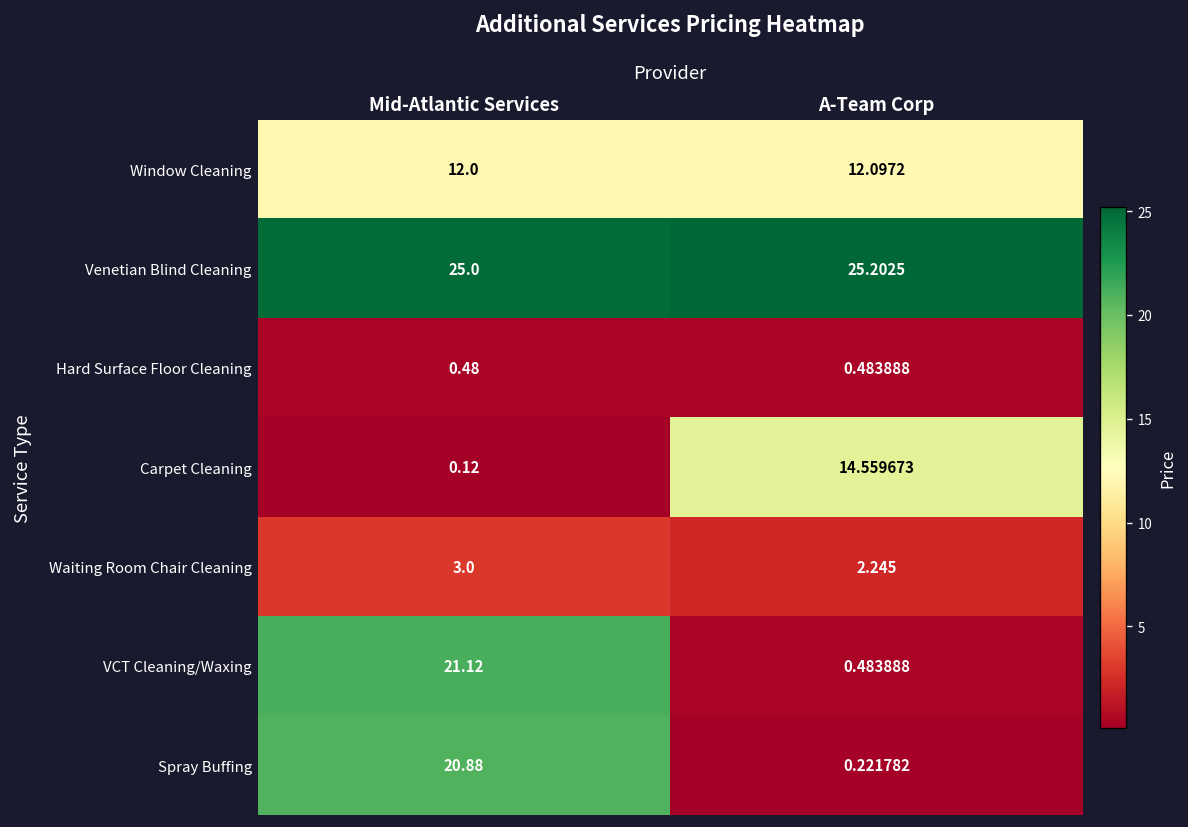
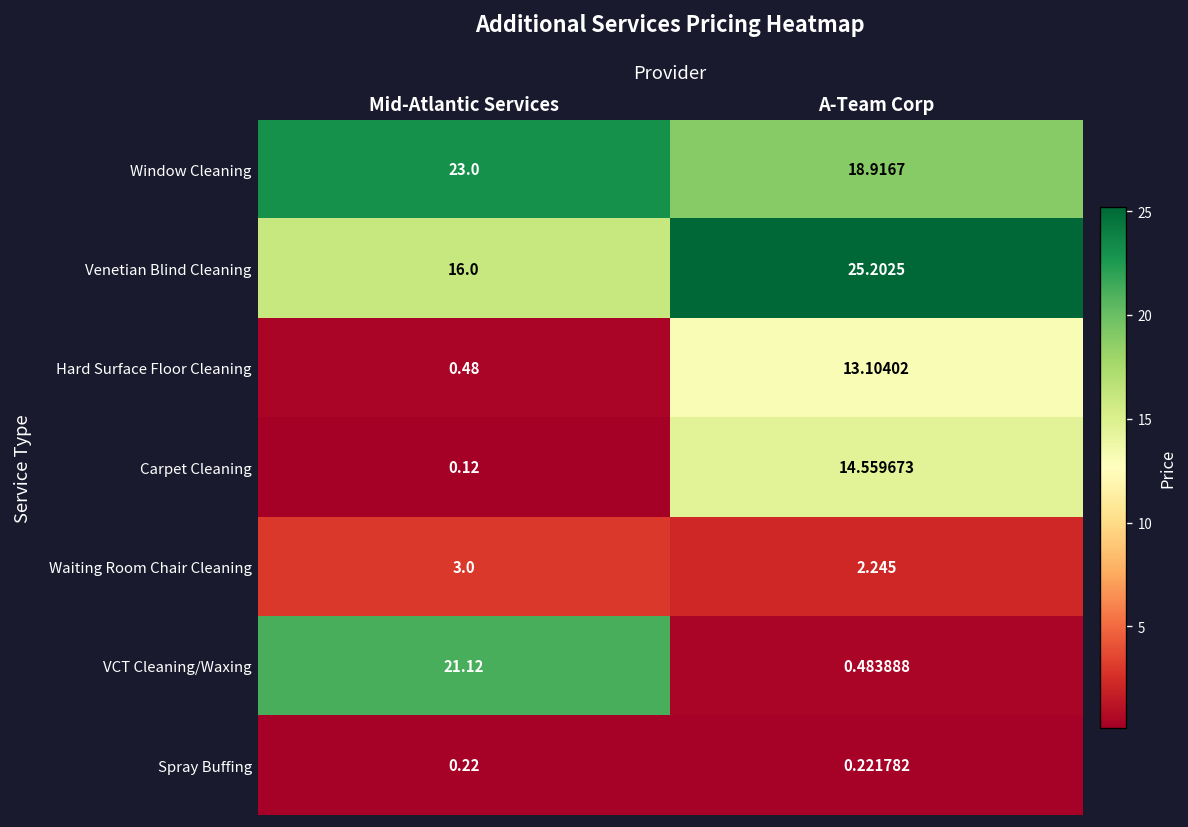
  {
    "Window Cleaning": {
-     "Mid-Atlantic Services": 12.0,
-     "A-Team Corp": 12.0972
+     "Mid-Atlantic Services": 23.0,
+     "A-Team Corp": 18.9167
    },
    "Venetian Blind Cleaning": {
-     "Mid-Atlantic Services": 25.0,
+     "Mid-Atlantic Services": 16.0,
      "A-Team Corp": 25.2025
    },
    "Hard Surface Floor Cleaning": {
      "Mid-Atlantic Services": 0.48,
-     "A-Team Corp": 0.483888
+     "A-Team Corp": 13.10402
    },
    "Carpet Cleaning": {
      "Mid-Atlantic Services": 0.12,
      "A-Team Corp": 14.559673
    },
    "Waiting Room Chair Cleaning": {
      "Mid-Atlantic Services": 3.0,
      "A-Team Corp": 2.245
    },
    "VCT Cleaning/Waxing": {
      "Mid-Atlantic Services": 21.12,
      "A-Team Corp": 0.483888
    },
    "Spray Buffing": {
-     "Mid-Atlantic Services": 20.88,
+     "Mid-Atlantic Services": 0.22,
      "A-Team Corp": 0.221782
    }
  }
